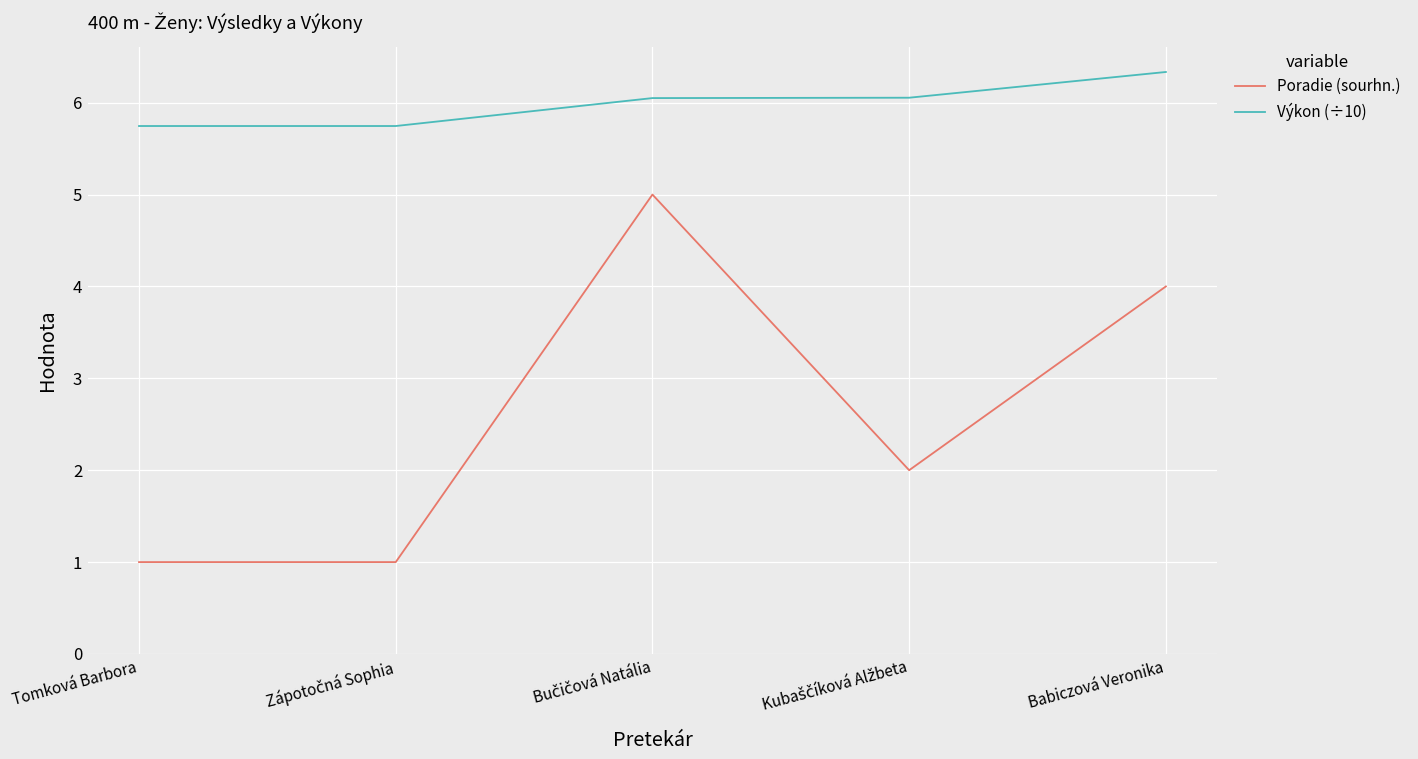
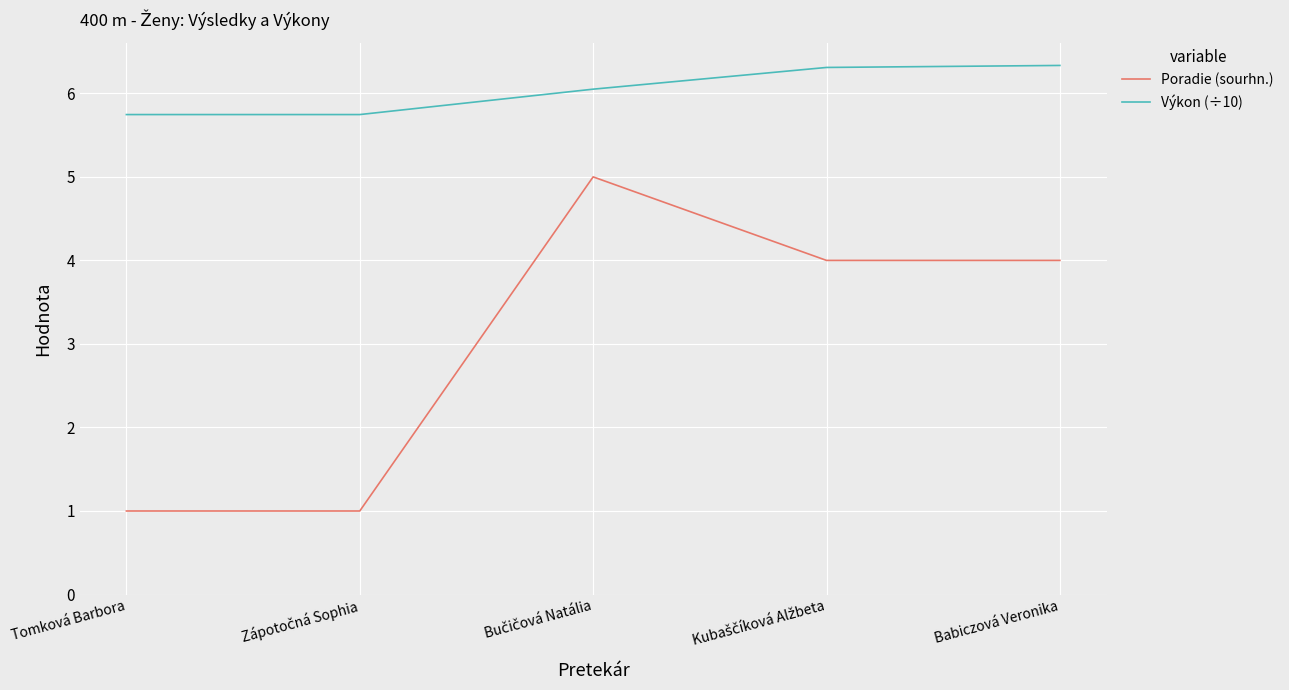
  {
    "Poradie (sourhn.)": {
      "Tomková Barbora": 1,
      "Zápotočná Sophia": 1,
      "Bučičová Natália": 5,
-     "Kubaščíková Alžbeta": 2,
+     "Kubaščíková Alžbeta": 4,
      "Babiczová Veronika": 4
    },
    "Výkon (÷10)": {
      "Tomková Barbora": 5.7,
      "Zápotočná Sophia": 5.7,
      "Bučičová Natália": 6.1,
-     "Kubaščíková Alžbeta": 6.1,
+     "Kubaščíková Alžbeta": 6.3,
      "Babiczová Veronika": 6.3
    }
  }
